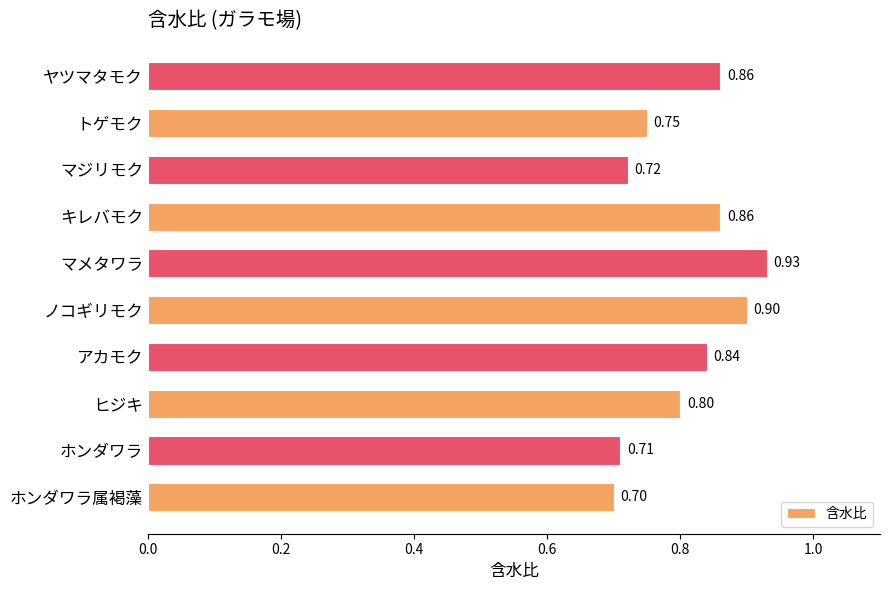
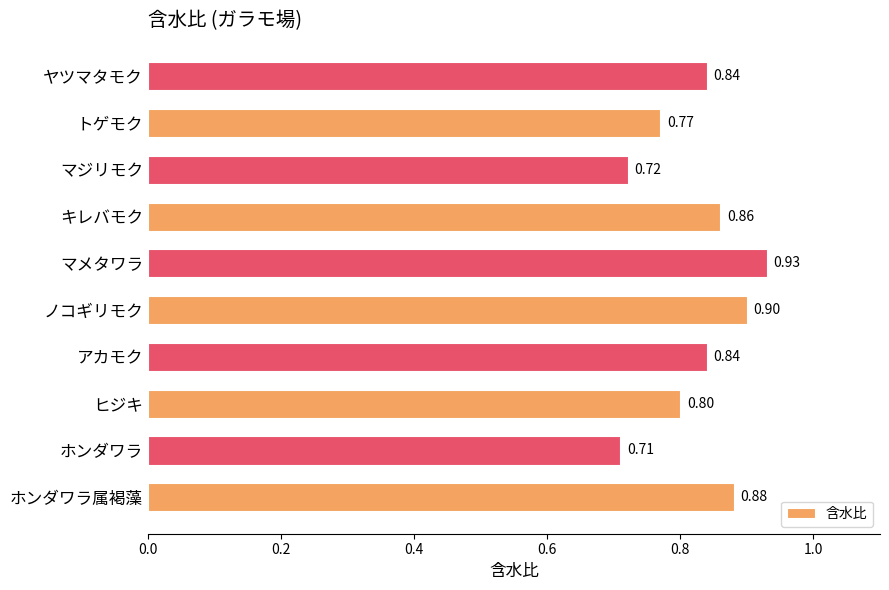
  {
-   "ヤツマタモク": 0.86,
-   "トゲモク": 0.75,
+   "ヤツマタモク": 0.84,
+   "トゲモク": 0.77,
    "マジリモク": 0.72,
    "キレバモク": 0.86,
    "マメタワラ": 0.93,
    "ノコギリモク": 0.90,
    "アカモク": 0.84,
    "ヒジキ": 0.80,
    "ホンダワラ": 0.71,
-   "ホンダワラ属褐藻": 0.70
+   "ホンダワラ属褐藻": 0.88
  }
